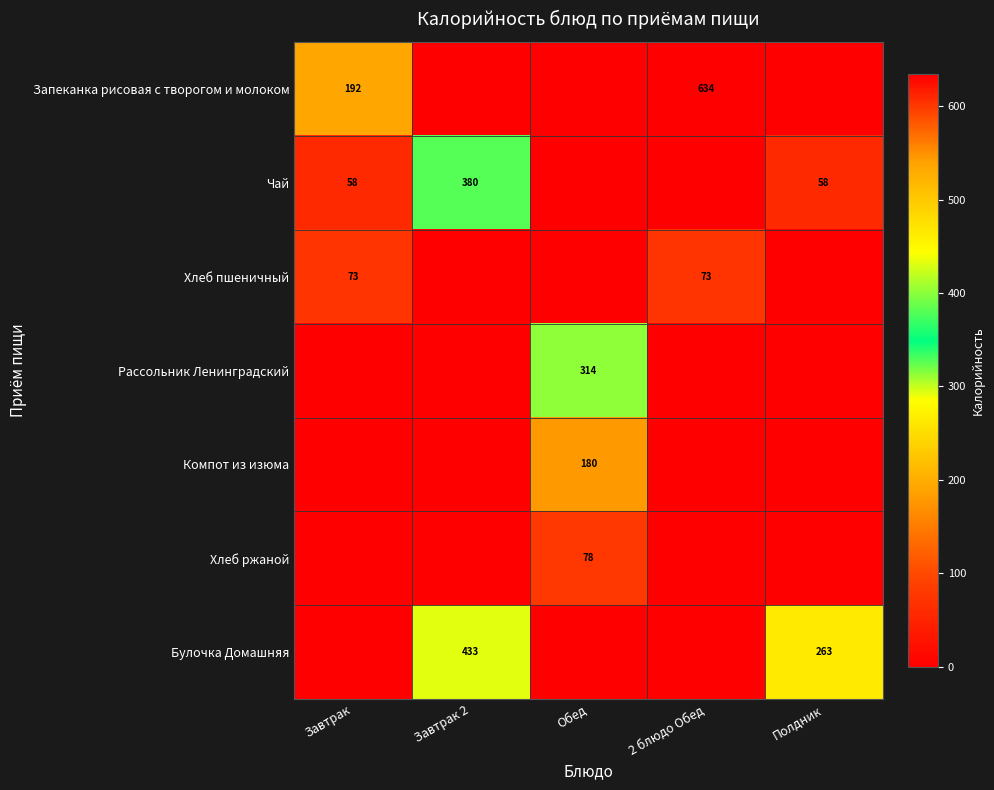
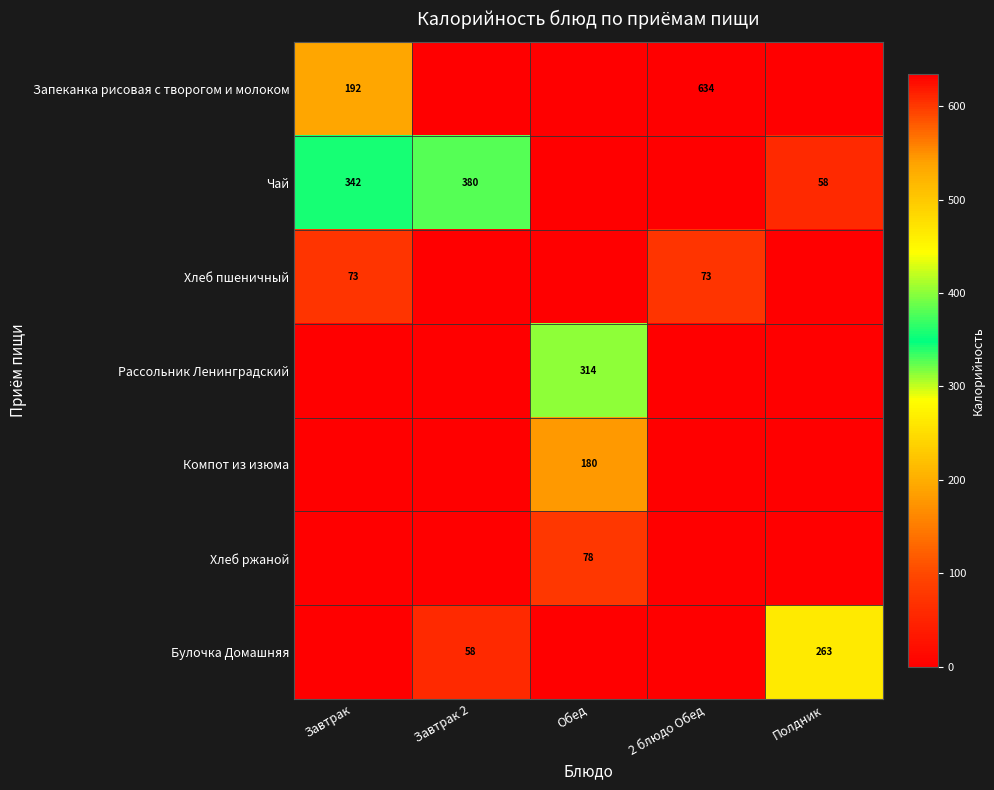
  {
    "Запеканка рисовая с творогом и молоком": {
      "Завтрак": 192,
      "2 блюдо Обед": 634
    },
    "Чай": {
-     "Завтрак": 58,
+     "Завтрак": 342,
      "Завтрак 2": 380,
      "Полдник": 58
    },
    "Хлеб пшеничный": {
      "Завтрак": 73,
      "2 блюдо Обед": 73
    },
    "Рассольник Ленинградский": {
      "Обед": 314
    },
    "Компот из изюма": {
      "Обед": 180
    },
    "Хлеб ржаной": {
      "Обед": 78
    },
    "Булочка Домашняя": {
-     "Завтрак 2": 433,
+     "Завтрак 2": 58,
      "Полдник": 263
    }
  }
